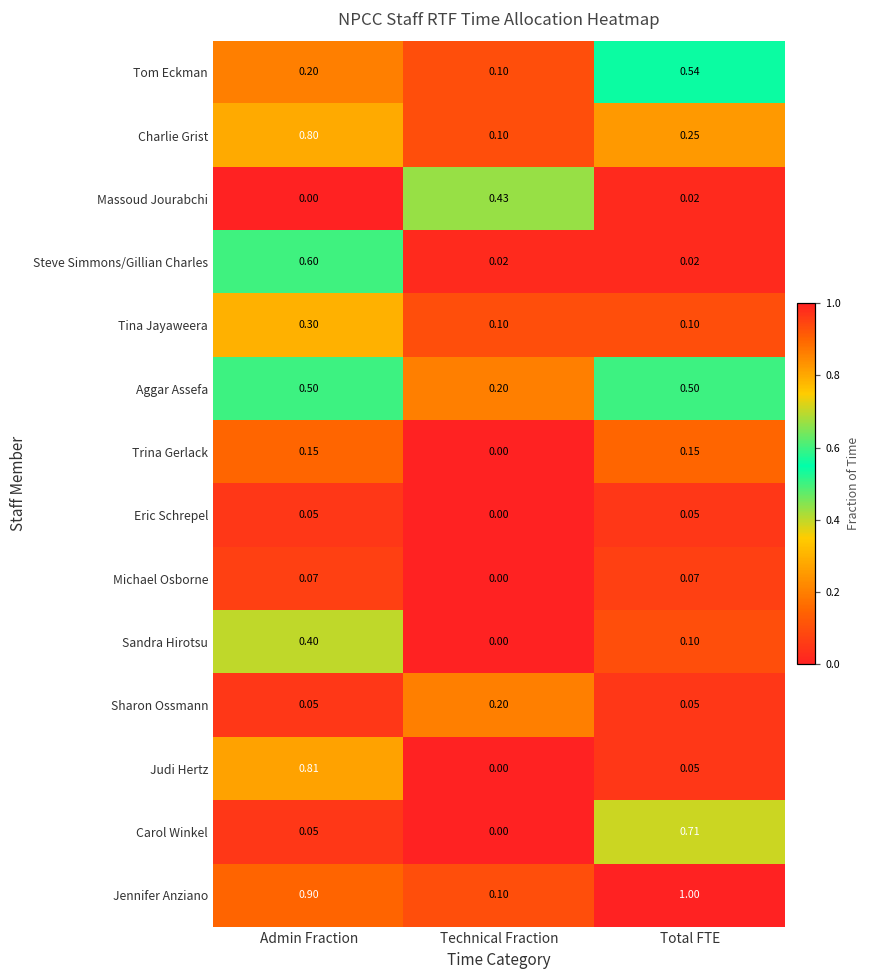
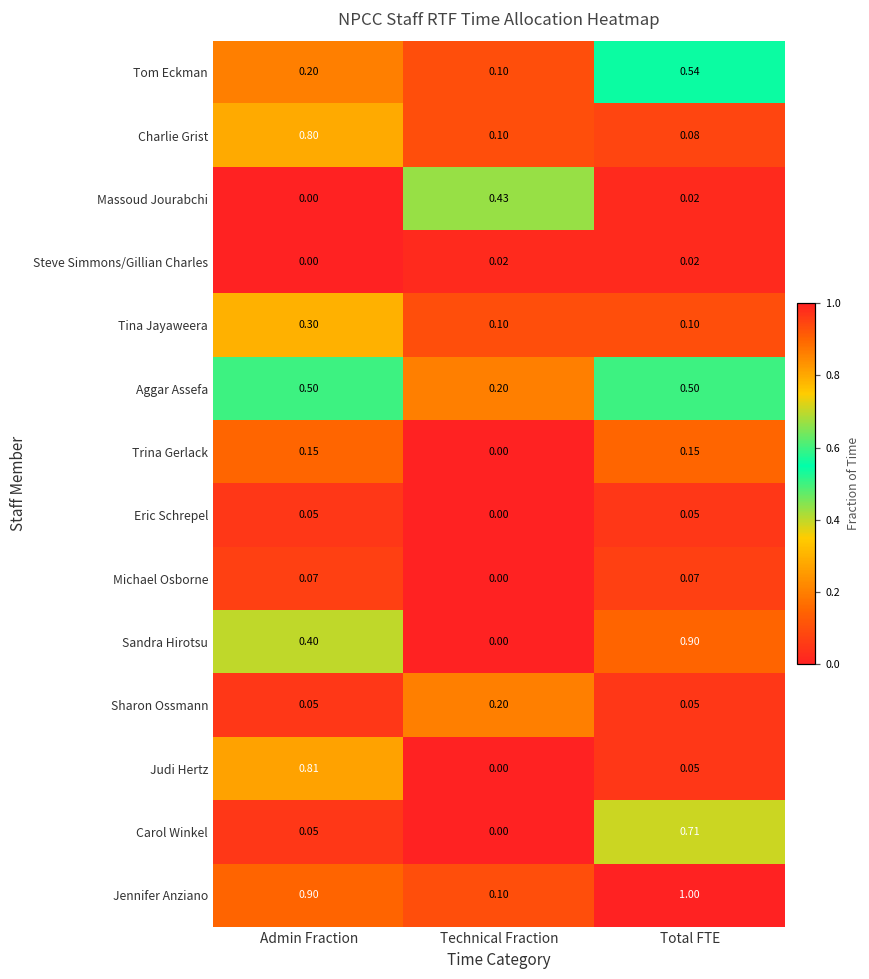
  {
    "Tom Eckman": {
      "Admin Fraction": 0.20,
      "Technical Fraction": 0.10,
      "Total FTE": 0.54
    },
    "Charlie Grist": {
      "Admin Fraction": 0.80,
      "Technical Fraction": 0.10,
-     "Total FTE": 0.25
+     "Total FTE": 0.08
    },
    "Massoud Jourabchi": {
      "Admin Fraction": 0.00,
      "Technical Fraction": 0.43,
      "Total FTE": 0.02
    },
    "Steve Simmons/Gillian Charles": {
-     "Admin Fraction": 0.60,
+     "Admin Fraction": 0.00,
      "Technical Fraction": 0.02,
      "Total FTE": 0.02
    },
    "Tina Jayaweera": {
      "Admin Fraction": 0.30,
      "Technical Fraction": 0.10,
      "Total FTE": 0.10
    },
    "Aggar Assefa": {
      "Admin Fraction": 0.50,
      "Technical Fraction": 0.20,
      "Total FTE": 0.50
    },
    "Trina Gerlack": {
      "Admin Fraction": 0.15,
      "Technical Fraction": 0.00,
      "Total FTE": 0.15
    },
    "Eric Schrepel": {
      "Admin Fraction": 0.05,
      "Technical Fraction": 0.00,
      "Total FTE": 0.05
    },
    "Michael Osborne": {
      "Admin Fraction": 0.07,
      "Technical Fraction": 0.00,
      "Total FTE": 0.07
    },
    "Sandra Hirotsu": {
      "Admin Fraction": 0.40,
      "Technical Fraction": 0.00,
-     "Total FTE": 0.10
+     "Total FTE": 0.90
    },
    "Sharon Ossmann": {
      "Admin Fraction": 0.05,
      "Technical Fraction": 0.20,
      "Total FTE": 0.05
    },
    "Judi Hertz": {
      "Admin Fraction": 0.81,
      "Technical Fraction": 0.00,
      "Total FTE": 0.05
    },
    "Carol Winkel": {
      "Admin Fraction": 0.05,
      "Technical Fraction": 0.00,
      "Total FTE": 0.71
    },
    "Jennifer Anziano": {
      "Admin Fraction": 0.90,
      "Technical Fraction": 0.10,
      "Total FTE": 1.00
    }
  }
